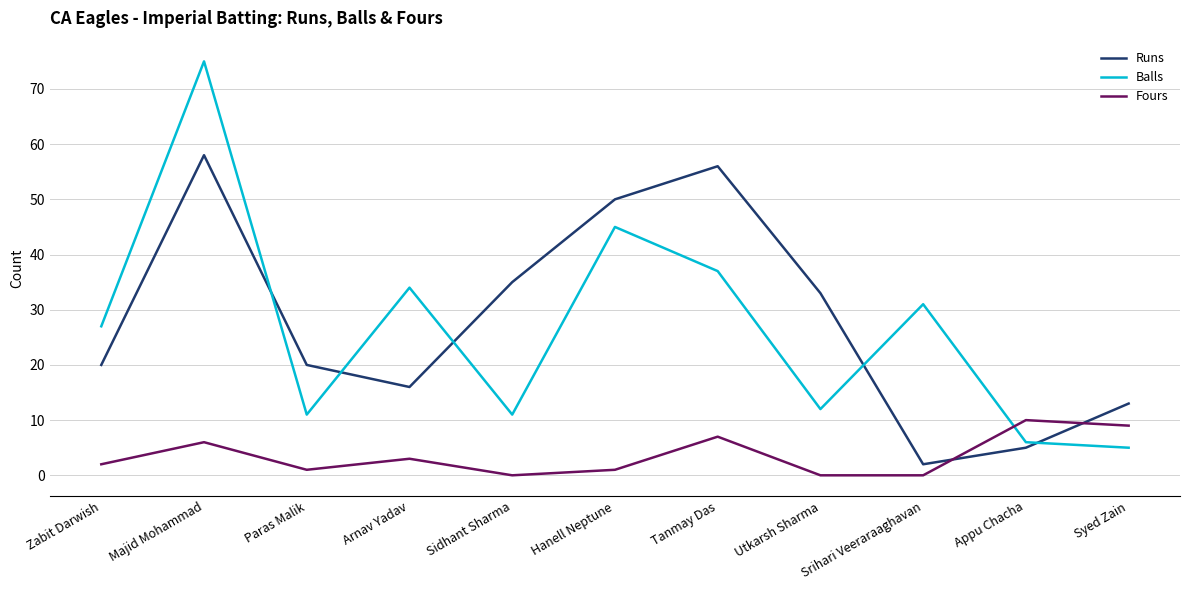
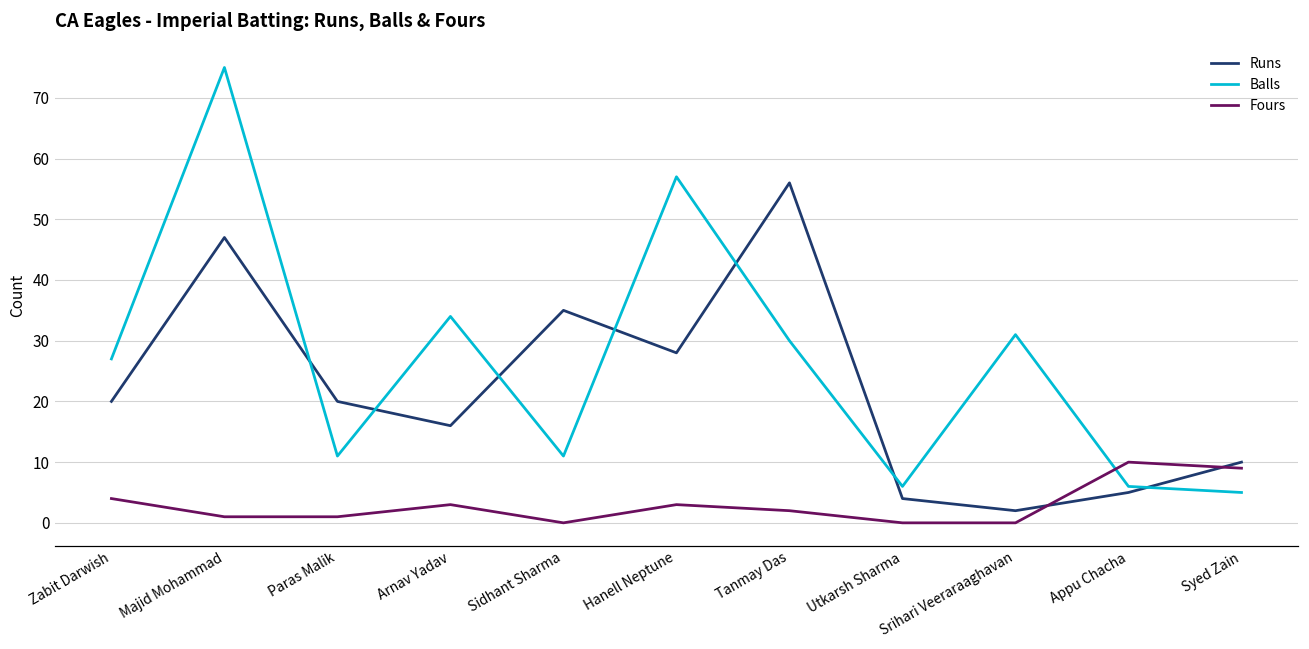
  {
    "Runs": {
      "Zabit Darwish": 20,
-     "Majid Mohammad": 58,
+     "Majid Mohammad": 47,
      "Paras Malik": 20,
      "Arnav Yadav": 16,
      "Sidhant Sharma": 35,
-     "Hanell Neptune": 50,
+     "Hanell Neptune": 28,
      "Tanmay Das": 56,
-     "Utkarsh Sharma": 33,
+     "Utkarsh Sharma": 4,
      "Srihari Veeraraaghavan": 2,
      "Appu Chacha": 5,
-     "Syed Zain": 13
+     "Syed Zain": 10
    },
    "Balls": {
      "Zabit Darwish": 27,
      "Majid Mohammad": 75,
      "Paras Malik": 11,
      "Arnav Yadav": 34,
      "Sidhant Sharma": 11,
-     "Hanell Neptune": 45,
-     "Tanmay Das": 37,
-     "Utkarsh Sharma": 12,
+     "Hanell Neptune": 57,
+     "Tanmay Das": 30,
+     "Utkarsh Sharma": 6,
      "Srihari Veeraraaghavan": 31,
      "Appu Chacha": 6,
      "Syed Zain": 5
    },
    "Fours": {
-     "Zabit Darwish": 2,
-     "Majid Mohammad": 6,
+     "Zabit Darwish": 4,
+     "Majid Mohammad": 1,
      "Paras Malik": 1,
      "Arnav Yadav": 3,
      "Sidhant Sharma": 0,
-     "Hanell Neptune": 1,
-     "Tanmay Das": 7,
+     "Hanell Neptune": 3,
+     "Tanmay Das": 2,
      "Utkarsh Sharma": 0,
      "Srihari Veeraraaghavan": 0,
      "Appu Chacha": 10,
      "Syed Zain": 9
    }
  }
